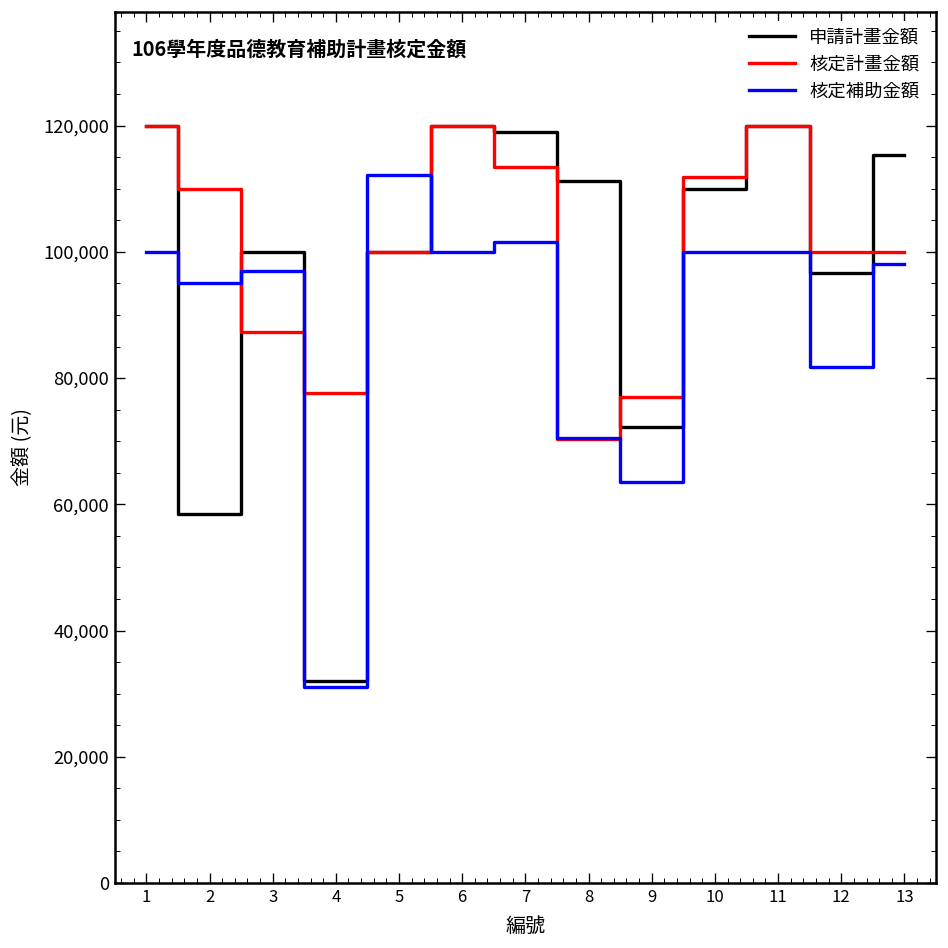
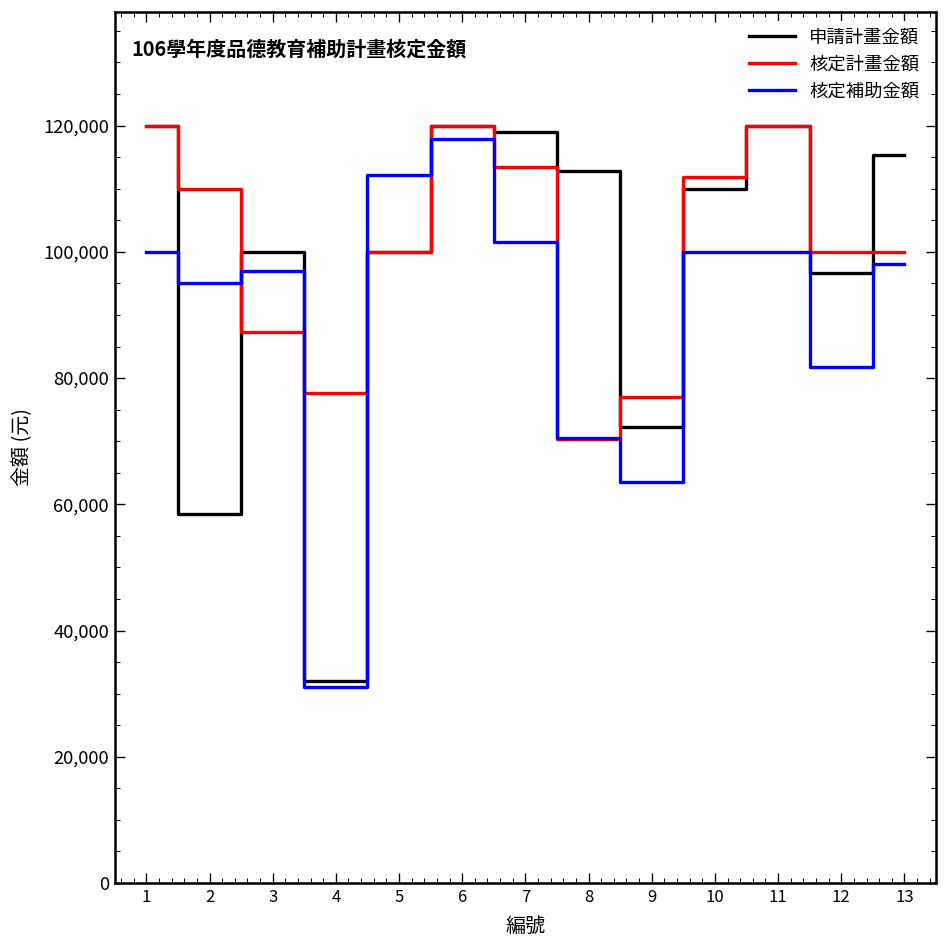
  {
    "申請計畫金額": {
      "2": "58,000",
      "3": "100,000",
      "4": "32,000",
      "7": "119,000",
-     "8": "111,000",
+     "8": "113,000",
      "9": "72,000",
      "10": "110,000",
      "12": "97,000",
      "13": "115,000"
    },
    "核定計畫金額": {
      "2": "110,000",
      "3": "87,000",
      "4": "78,000",
      "7": "113,000",
      "9": "77,000",
      "10": "112,000",
      "12": "100,000",
      "13": "100,000"
    },
    "核定補助金額": {
      "1": "100,000",
      "2": "95,000",
      "3": "97,000",
      "4": "31,000",
      "5": "112,000",
-     "6": "100,000",
+     "6": "118,000",
      "7": "102,000",
      "9": "64,000",
      "10": "100,000",
      "11": "100,000",
      "12": "82,000",
      "13": "98,000"
    }
  }
